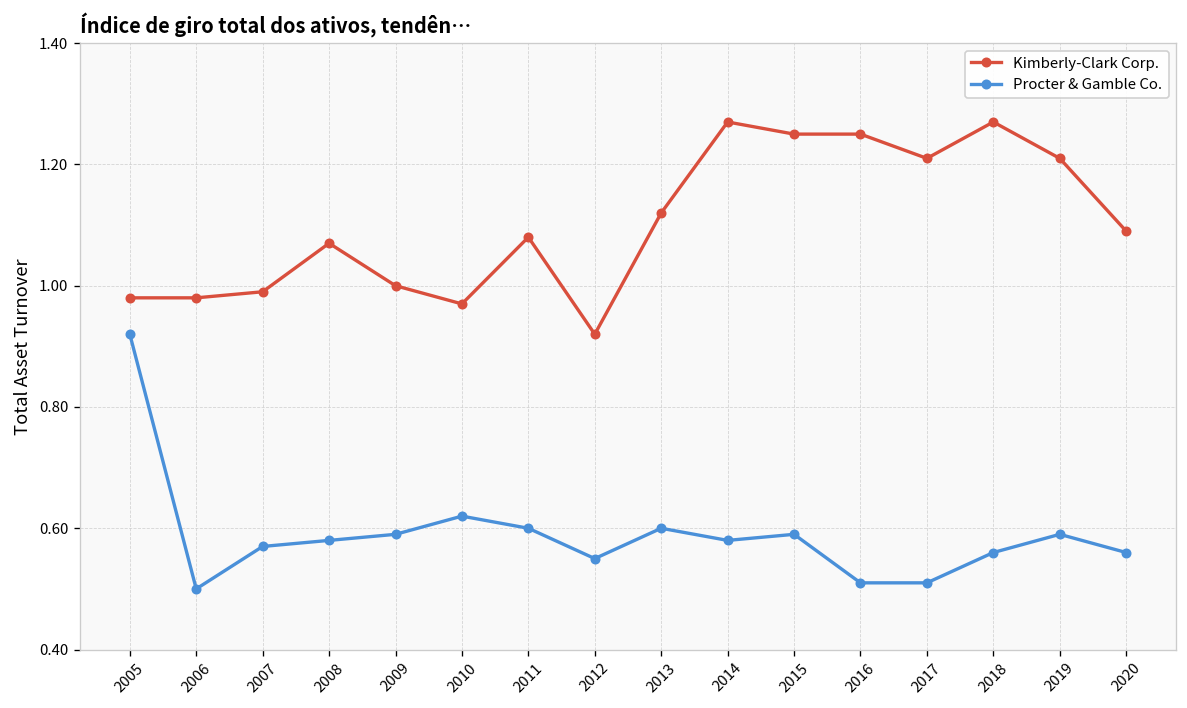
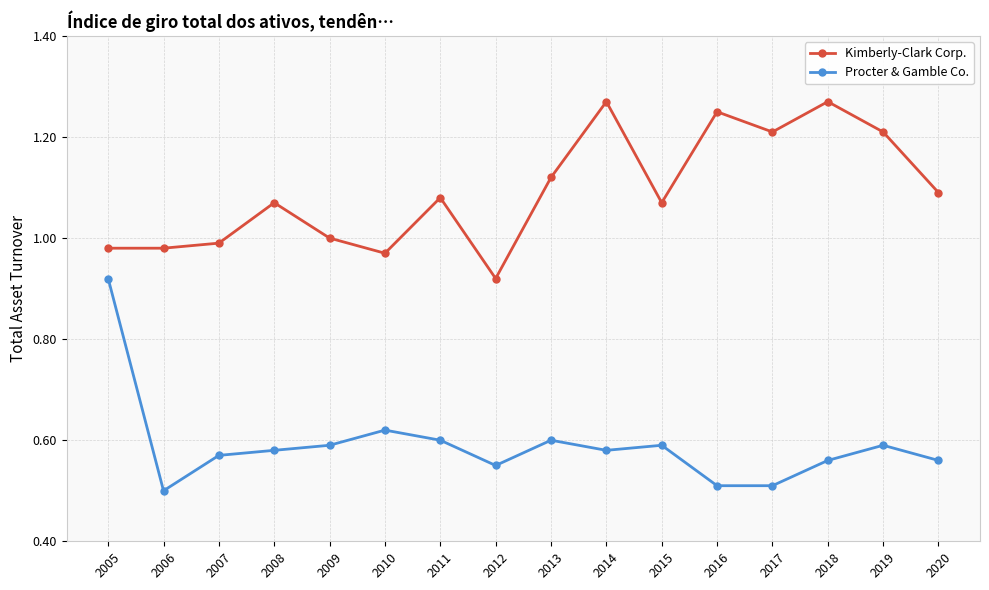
  {
    "Kimberly-Clark Corp.": {
      "2005": 0.98,
      "2006": 0.98,
      "2007": 0.99,
      "2008": 1.07,
      "2009": 1.00,
      "2010": 0.97,
      "2011": 1.08,
      "2012": 0.92,
      "2013": 1.12,
      "2014": 1.27,
-     "2015": 1.25,
+     "2015": 1.07,
      "2016": 1.25,
      "2017": 1.21,
      "2018": 1.27,
      "2019": 1.21,
      "2020": 1.09
    },
    "Procter & Gamble Co.": {
      "2005": 0.92,
      "2006": 0.50,
      "2007": 0.57,
      "2008": 0.58,
      "2009": 0.59,
      "2010": 0.62,
      "2011": 0.60,
      "2012": 0.55,
      "2013": 0.60,
      "2014": 0.58,
      "2015": 0.59,
      "2016": 0.51,
      "2017": 0.51,
      "2018": 0.56,
      "2019": 0.59,
      "2020": 0.56
    }
  }
